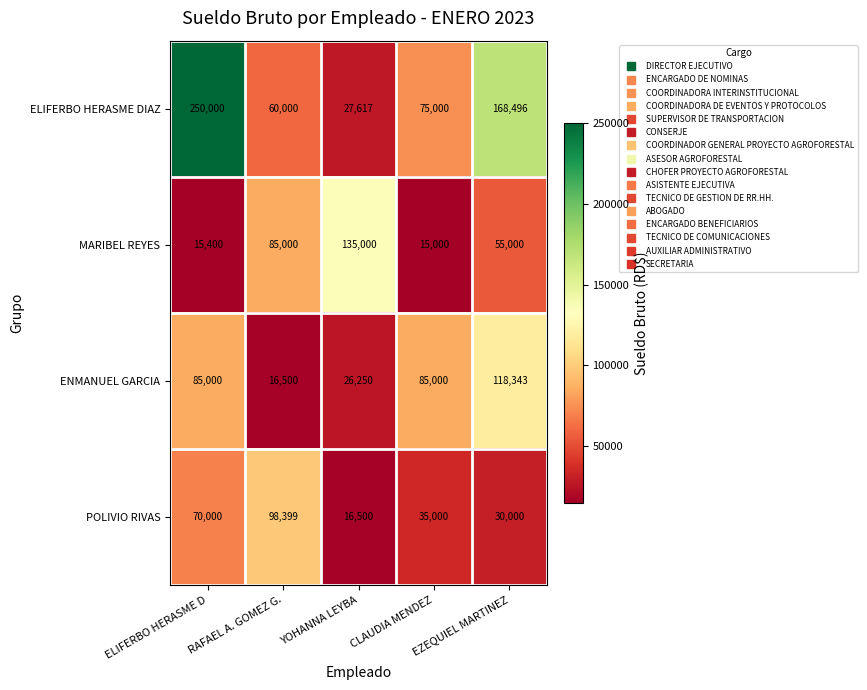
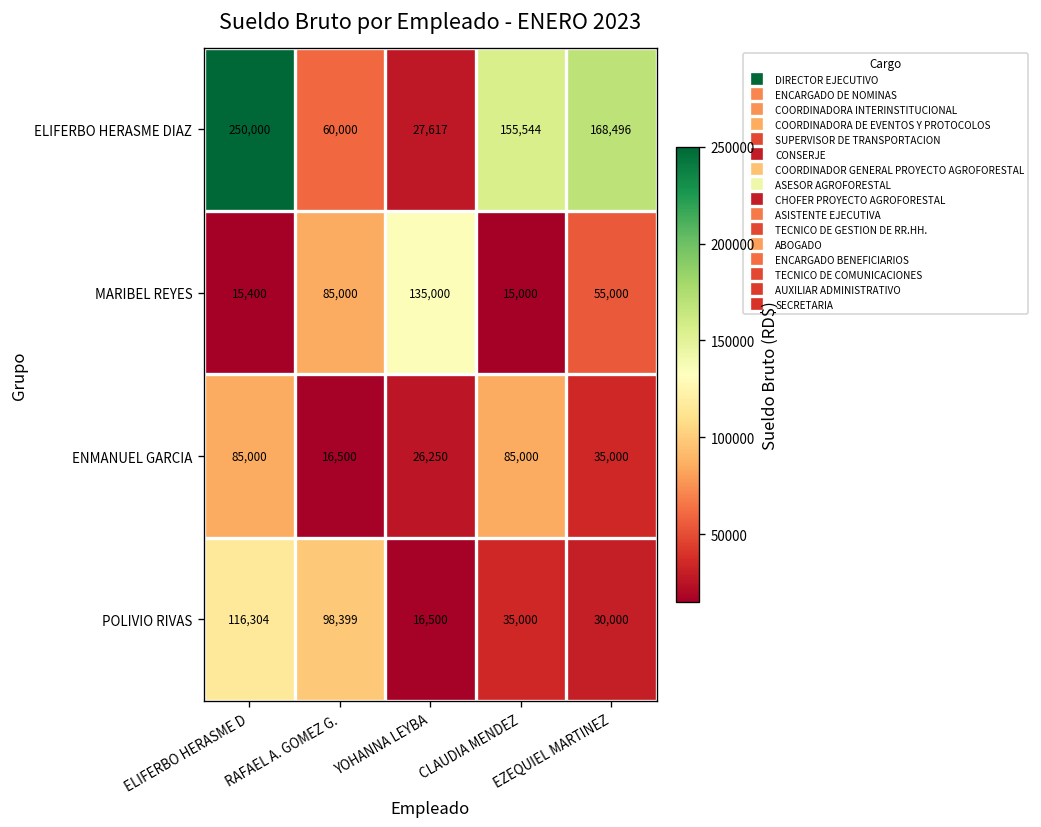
  {
    "ELIFERBO HERASME DIAZ": {
      "ELIFERBO HERASME D": "250,000",
      "RAFAEL A. GOMEZ G.": "60,000",
      "YOHANNA LEYBA": "27,617",
-     "CLAUDIA MENDEZ": "75,000",
+     "CLAUDIA MENDEZ": "155,544",
      "EZEQUIEL MARTINEZ": "168,496"
    },
    "MARIBEL REYES": {
      "ELIFERBO HERASME D": "15,400",
      "RAFAEL A. GOMEZ G.": "85,000",
      "YOHANNA LEYBA": "135,000",
      "CLAUDIA MENDEZ": "15,000",
      "EZEQUIEL MARTINEZ": "55,000"
    },
    "ENMANUEL GARCIA": {
      "ELIFERBO HERASME D": "85,000",
      "RAFAEL A. GOMEZ G.": "16,500",
      "YOHANNA LEYBA": "26,250",
      "CLAUDIA MENDEZ": "85,000",
-     "EZEQUIEL MARTINEZ": "118,343"
+     "EZEQUIEL MARTINEZ": "35,000"
    },
    "POLIVIO RIVAS": {
-     "ELIFERBO HERASME D": "70,000",
+     "ELIFERBO HERASME D": "116,304",
      "RAFAEL A. GOMEZ G.": "98,399",
      "YOHANNA LEYBA": "16,500",
      "CLAUDIA MENDEZ": "35,000",
      "EZEQUIEL MARTINEZ": "30,000"
    }
  }
